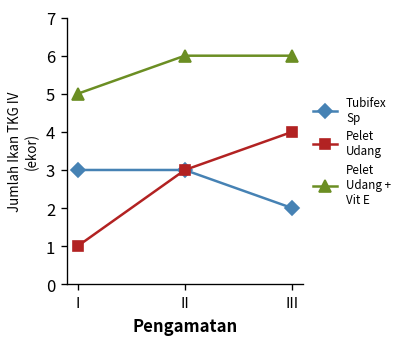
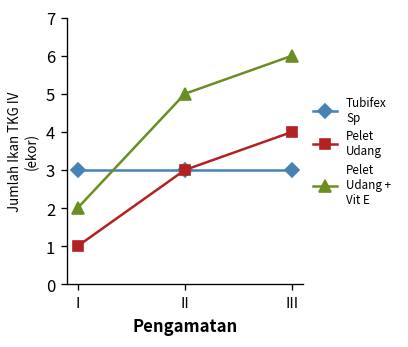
  {
    "Tubifex Sp": {
      "I": 3,
-     "III": 2
+     "III": 3
    },
    "Pelet Udang": {
      "I": 1,
      "III": 4
    },
    "Pelet Udang + Vit E": {
-     "I": 5,
-     "II": 6,
+     "I": 2,
+     "II": 5,
      "III": 6
    }
  }
